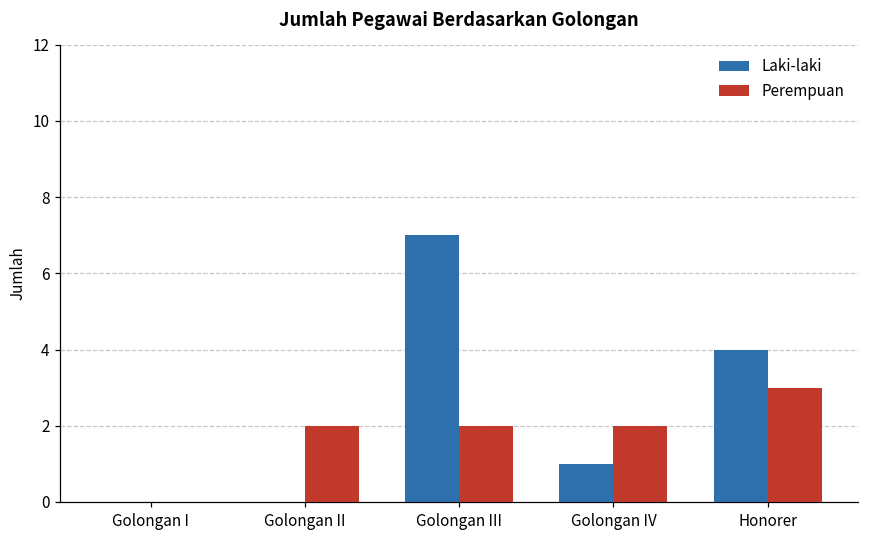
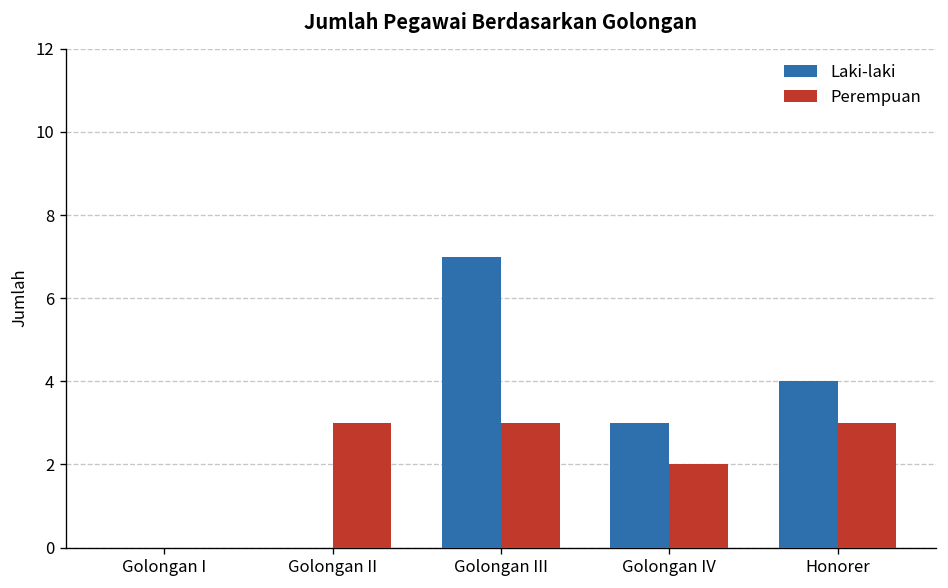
  {
    "Laki-laki": {
      "Golongan I": 0,
      "Golongan II": 0,
      "Golongan III": 7,
-     "Golongan IV": 1,
+     "Golongan IV": 3,
      "Honorer": 4
    },
    "Perempuan": {
      "Golongan I": 0,
-     "Golongan II": 2,
-     "Golongan III": 2,
+     "Golongan II": 3,
+     "Golongan III": 3,
      "Golongan IV": 2,
      "Honorer": 3
    }
  }
